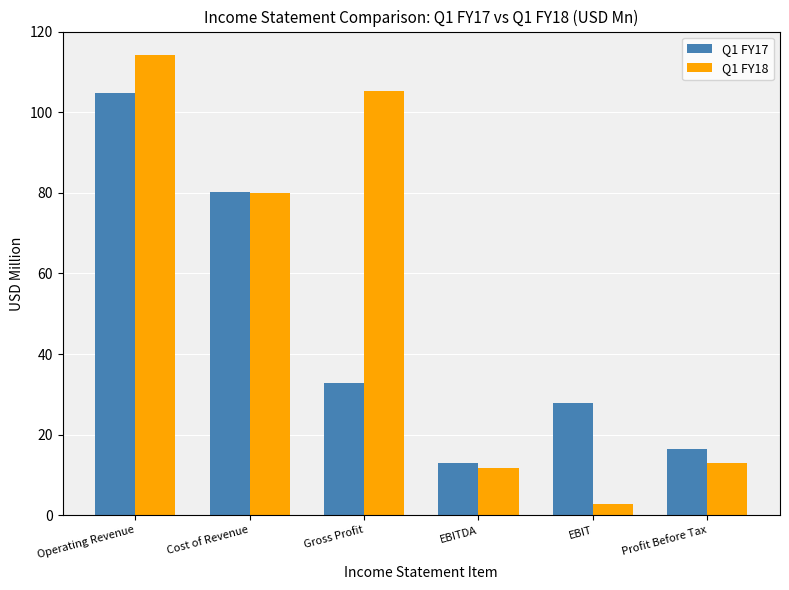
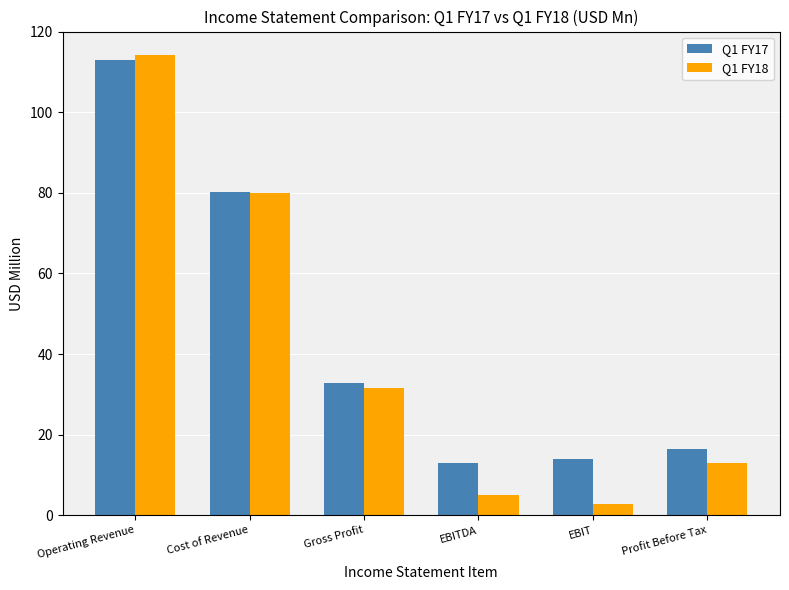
  {
    "Q1 FY17": {
-     "Operating Revenue": 105,
+     "Operating Revenue": 113,
      "Cost of Revenue": 80,
      "Gross Profit": 33,
      "EBITDA": 13,
-     "EBIT": 28,
+     "EBIT": 14,
      "Profit Before Tax": 17
    },
    "Q1 FY18": {
      "Operating Revenue": 114,
      "Cost of Revenue": 80,
-     "Gross Profit": 105,
-     "EBITDA": 12,
+     "Gross Profit": 32,
+     "EBITDA": 5,
      "EBIT": 3,
      "Profit Before Tax": 13
    }
  }
